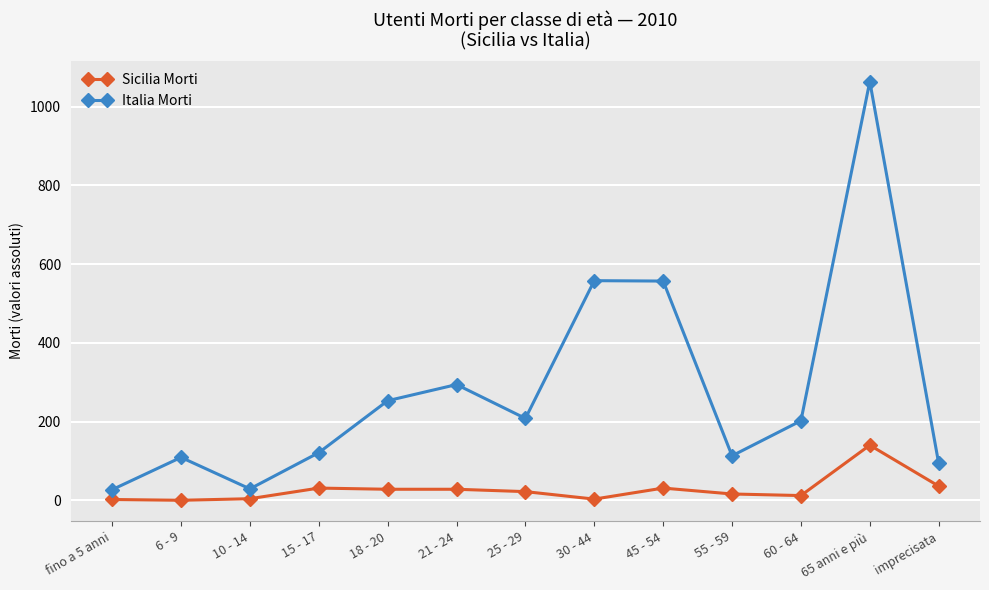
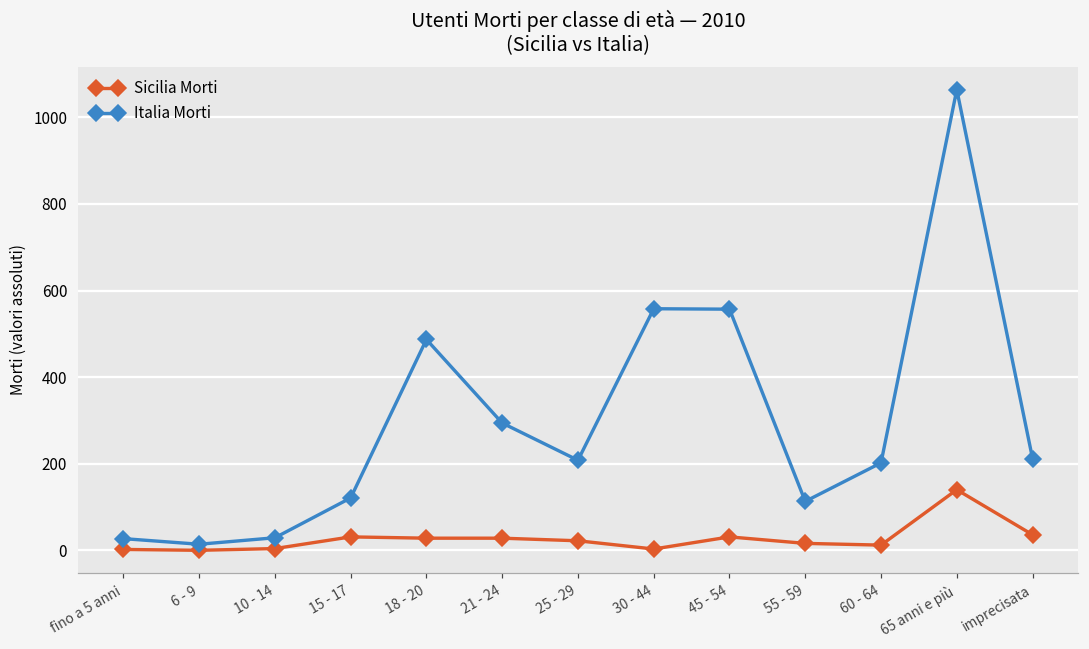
  {
    "Sicilia Morti": {
      "fino a 5 anni": 0,
      "6 - 9": 0,
      "10 - 14": 0,
      "15 - 17": 30,
      "18 - 20": 30,
      "21 - 24": 30,
      "25 - 29": 20,
      "30 - 44": 0,
      "45 - 54": 30,
      "55 - 59": 20,
      "60 - 64": 10,
      "65 anni e più": 140,
      "imprecisata": 40
    },
    "Italia Morti": {
      "fino a 5 anni": 30,
-     "6 - 9": 110,
+     "6 - 9": 10,
      "10 - 14": 30,
      "15 - 17": 120,
-     "18 - 20": 250,
+     "18 - 20": 490,
      "21 - 24": 290,
      "25 - 29": 210,
      "30 - 44": 560,
      "45 - 54": 560,
      "55 - 59": 110,
      "60 - 64": 200,
      "65 anni e più": 1060,
-     "imprecisata": 90
+     "imprecisata": 210
    }
  }
